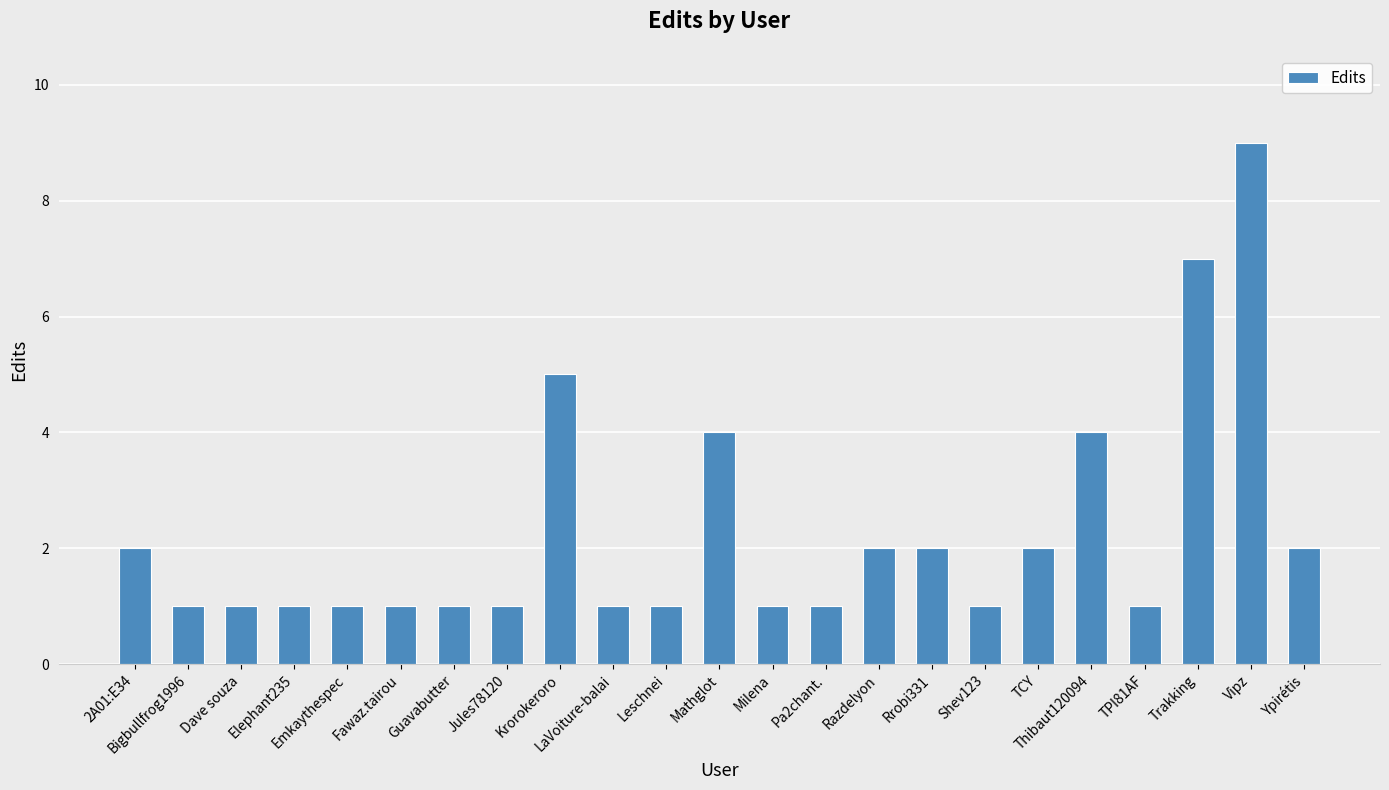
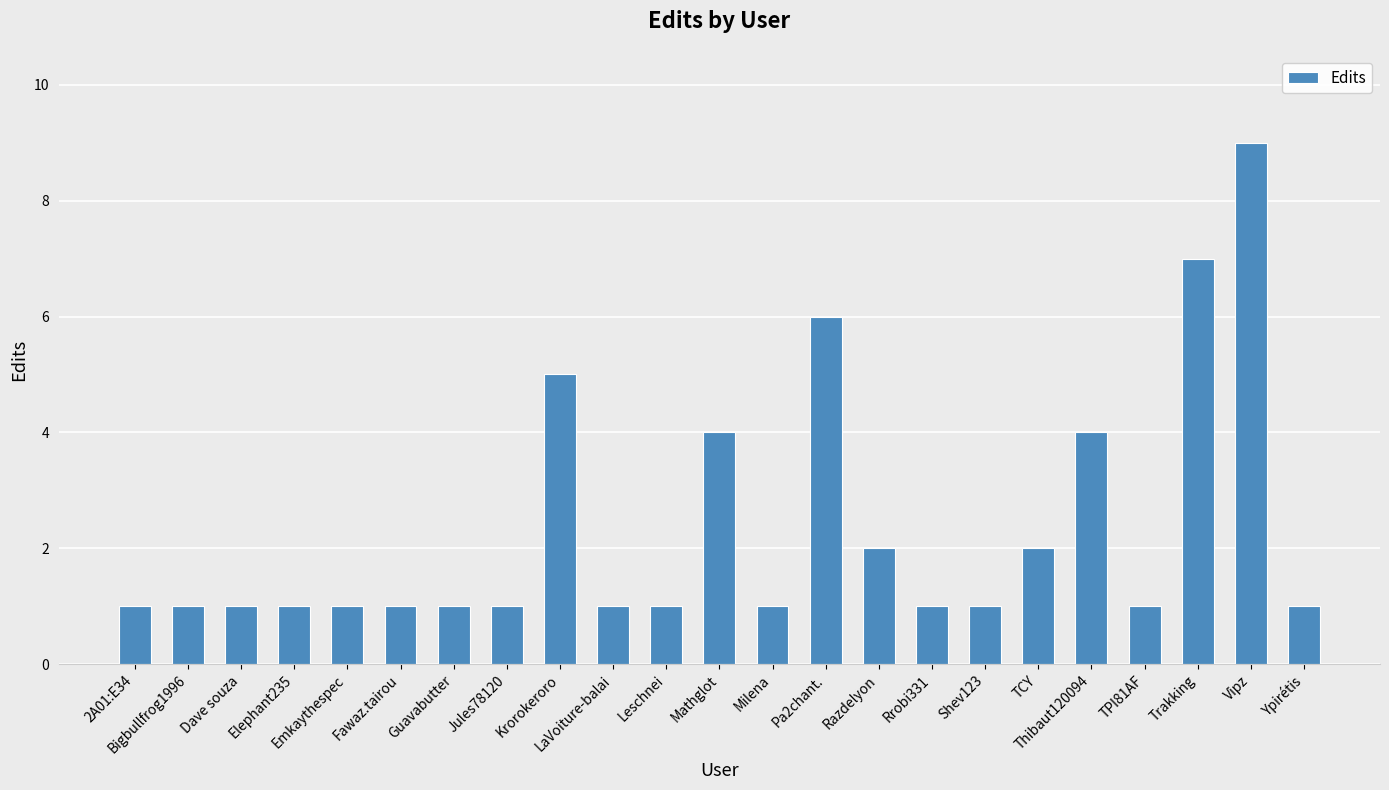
  {
-   "2A01:E34": 2,
+   "2A01:E34": 1,
    "Bigbullfrog1996": 1,
    "Dave souza": 1,
    "Elephant235": 1,
    "Emkaythespec": 1,
    "Fawaz.tairou": 1,
    "Guavabutter": 1,
    "Jules78120": 1,
    "Krorokeroro": 5,
    "LaVoiture-balai": 1,
    "Leschnei": 1,
    "Mathglot": 4,
    "Milena": 1,
-   "Pa2chant.": 1,
+   "Pa2chant.": 6,
    "Razdelyon": 2,
-   "Rrobi331": 2,
+   "Rrobi331": 1,
    "Shev123": 1,
    "TCY": 2,
    "Thibaut120094": 4,
    "TPI81AF": 1,
    "Trakking": 7,
    "Vipz": 9,
-   "Ypirétis": 2
+   "Ypirétis": 1
  }
